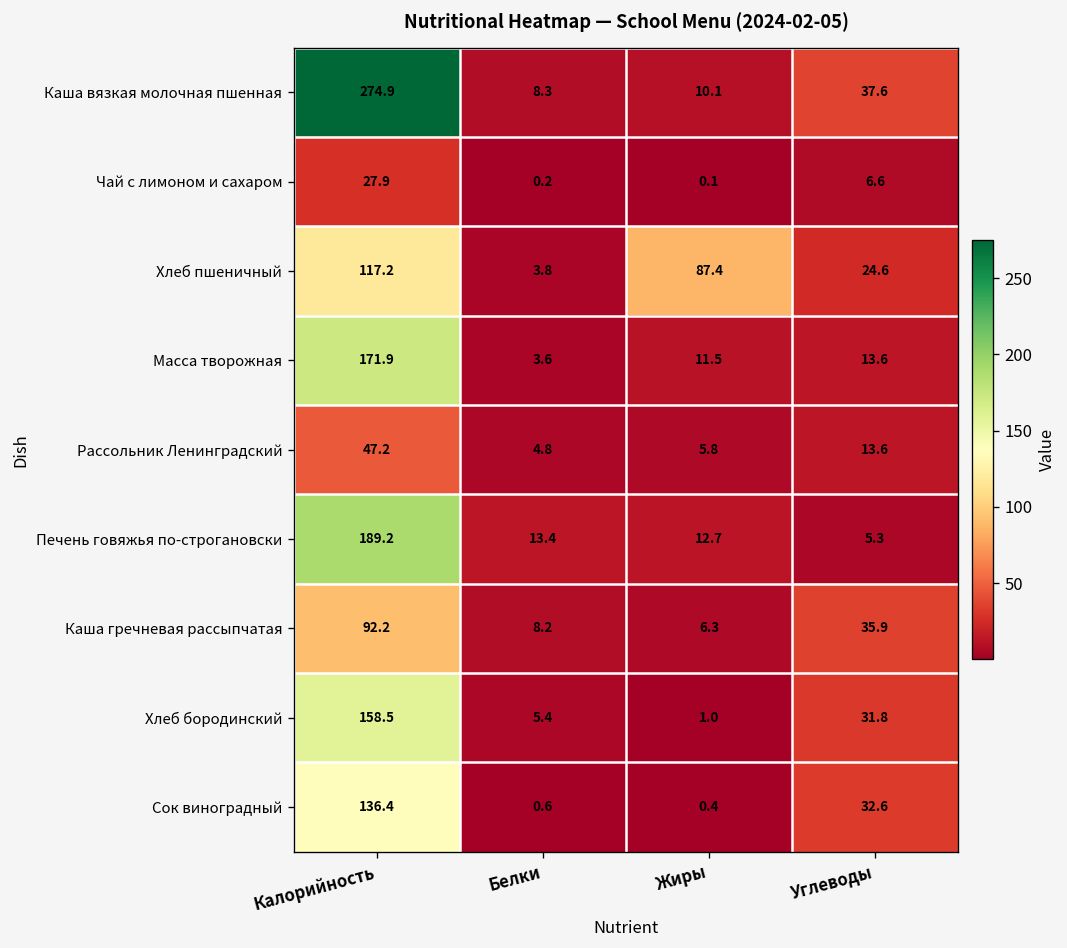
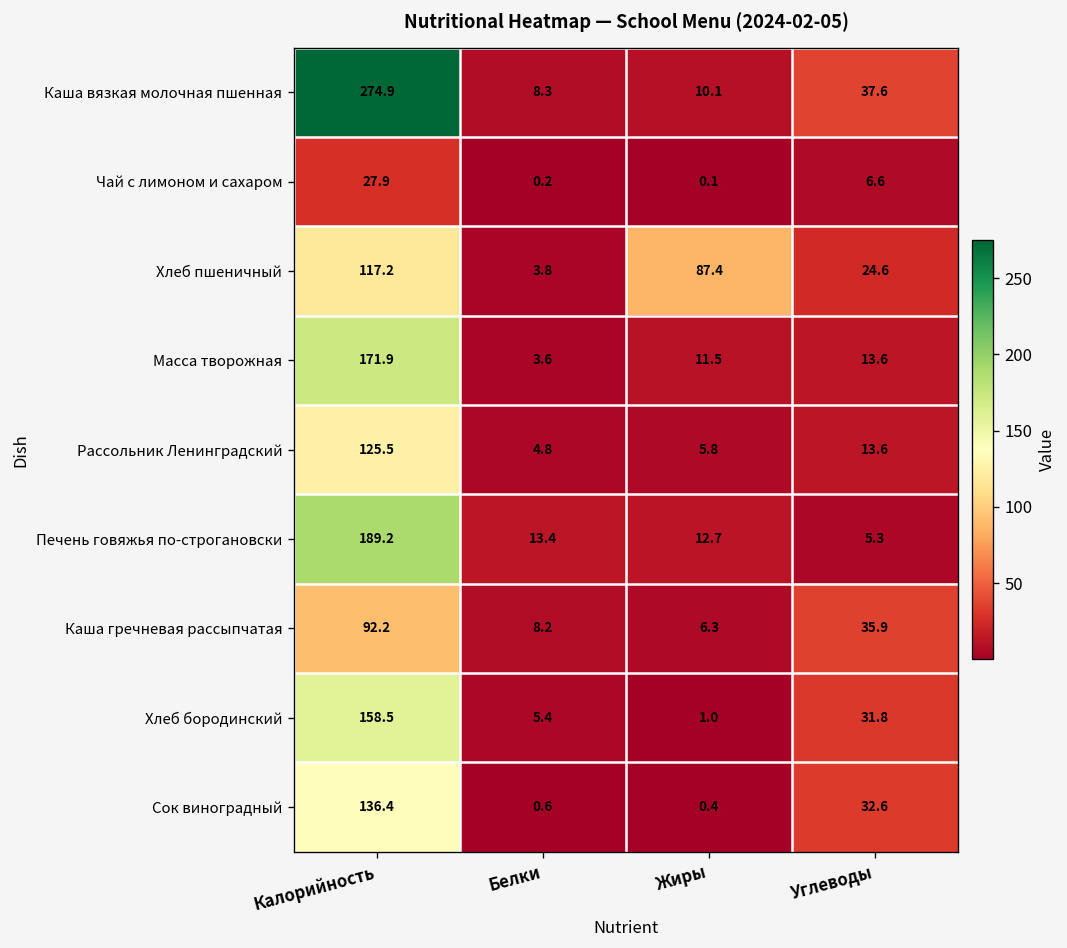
  {
    "Каша вязкая молочная пшенная": {
      "Калорийность": 274.9,
      "Белки": 8.3,
      "Жиры": 10.1,
      "Углеводы": 37.6
    },
    "Чай с лимоном и сахаром": {
      "Калорийность": 27.9,
      "Белки": 0.2,
      "Жиры": 0.1,
      "Углеводы": 6.6
    },
    "Хлеб пшеничный": {
      "Калорийность": 117.2,
      "Белки": 3.8,
      "Жиры": 87.4,
      "Углеводы": 24.6
    },
    "Масса творожная": {
      "Калорийность": 171.9,
      "Белки": 3.6,
      "Жиры": 11.5,
      "Углеводы": 13.6
    },
    "Рассольник Ленинградский": {
-     "Калорийность": 47.2,
+     "Калорийность": 125.5,
      "Белки": 4.8,
      "Жиры": 5.8,
      "Углеводы": 13.6
    },
    "Печень говяжья по-строгановски": {
      "Калорийность": 189.2,
      "Белки": 13.4,
      "Жиры": 12.7,
      "Углеводы": 5.3
    },
    "Каша гречневая рассыпчатая": {
      "Калорийность": 92.2,
      "Белки": 8.2,
      "Жиры": 6.3,
      "Углеводы": 35.9
    },
    "Хлеб бородинский": {
      "Калорийность": 158.5,
      "Белки": 5.4,
      "Жиры": 1.0,
      "Углеводы": 31.8
    },
    "Сок виноградный": {
      "Калорийность": 136.4,
      "Белки": 0.6,
      "Жиры": 0.4,
      "Углеводы": 32.6
    }
  }
